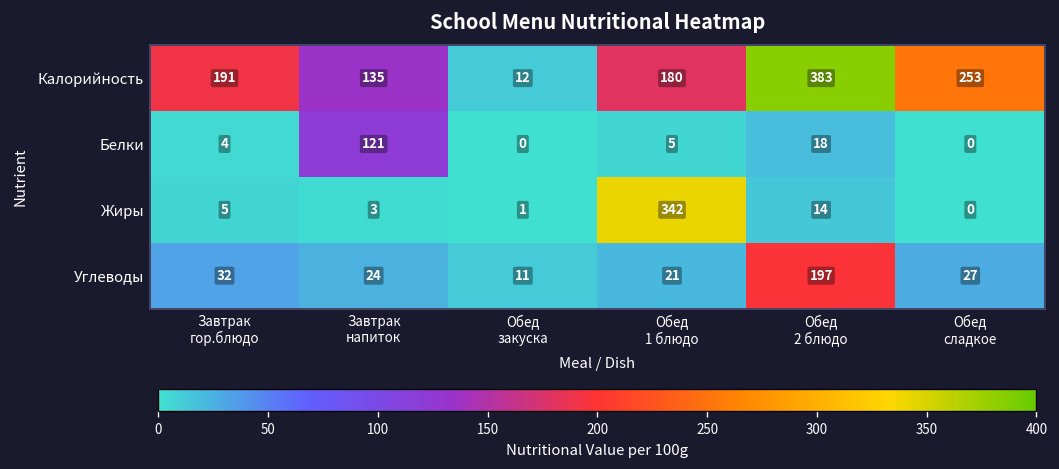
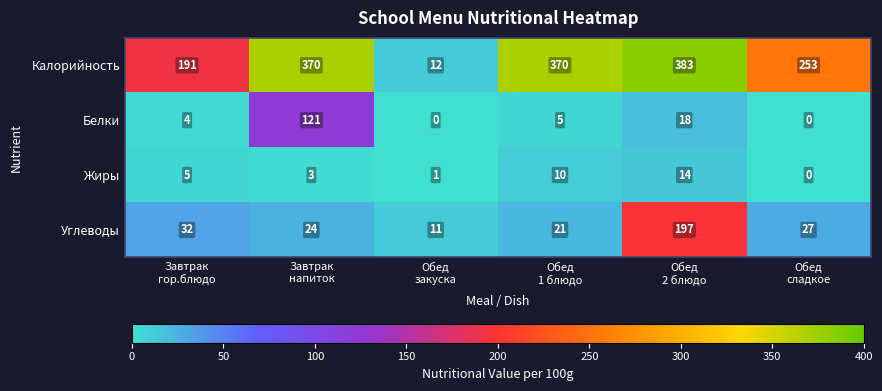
  {
    "Калорийность": {
-     "Завтрак напиток": 135,
-     "Обед 1 блюдо": 180
+     "Завтрак напиток": 370,
+     "Обед 1 блюдо": 370
    },
    "Жиры": {
-     "Обед 1 блюдо": 342
+     "Обед 1 блюдо": 10
    }
  }
